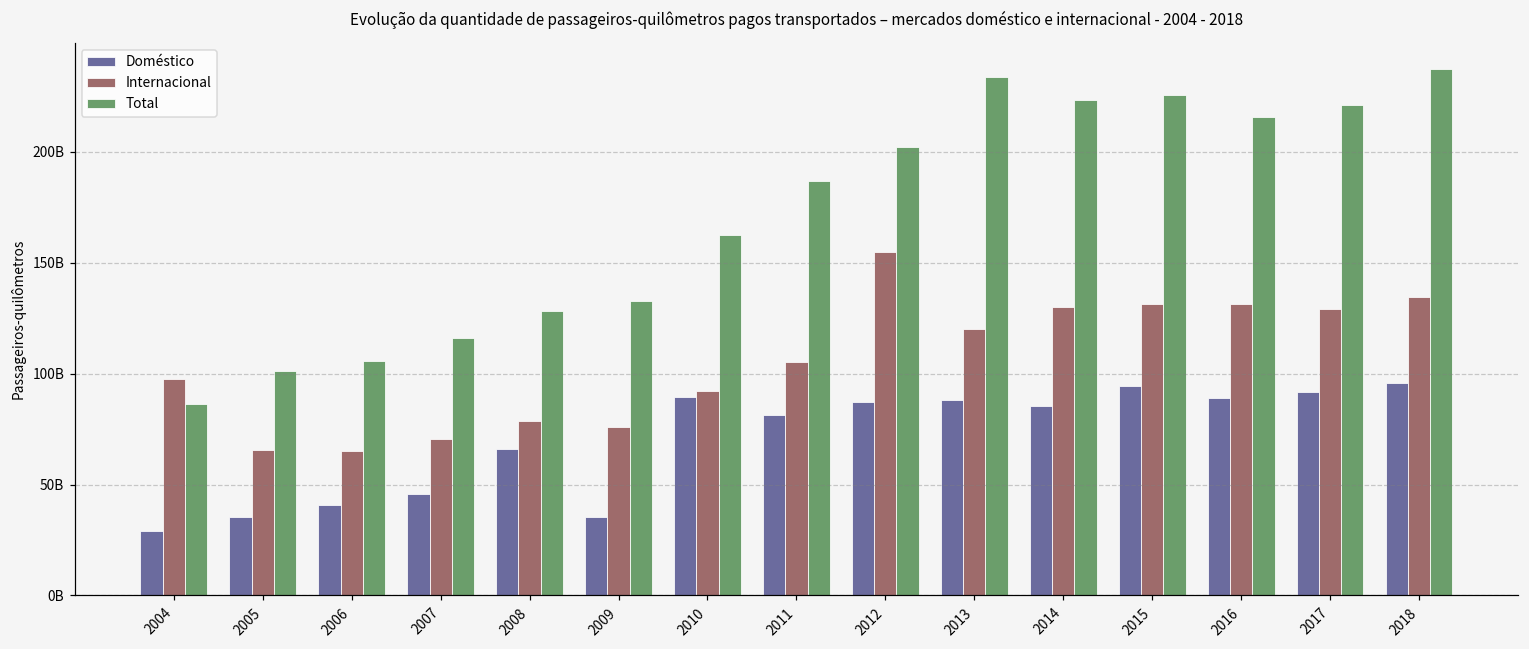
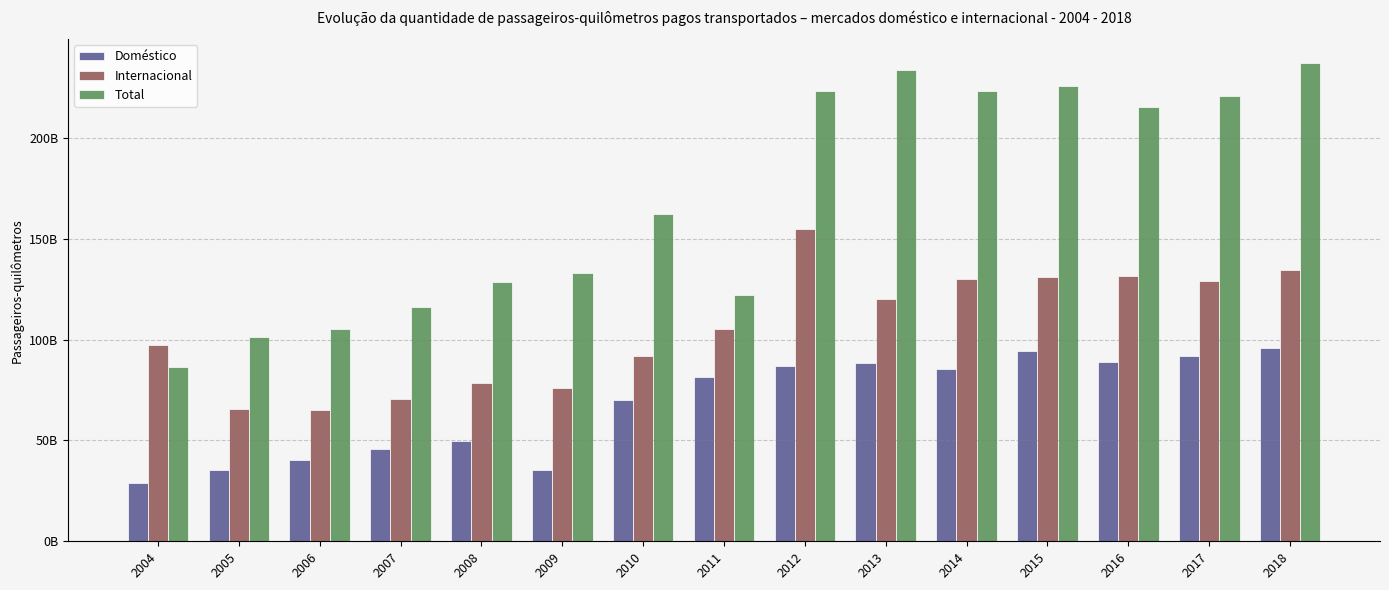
  {
    "Doméstico": {
      "2004": 29000000000,
      "2005": 36000000000,
      "2006": 41000000000,
      "2007": 46000000000,
-     "2008": 66000000000,
+     "2008": 50000000000,
      "2009": 36000000000,
-     "2010": 89000000000,
+     "2010": 70000000000,
      "2011": 81000000000,
      "2012": 87000000000,
      "2013": 88000000000,
      "2014": 86000000000,
      "2015": 94000000000,
      "2016": 89000000000,
      "2017": 92000000000,
      "2018": 96000000000
    },
    "Internacional": {
      "2004": 98000000000,
      "2005": 66000000000,
      "2006": 65000000000,
      "2007": 71000000000,
      "2008": 79000000000,
      "2009": 76000000000,
      "2010": 92000000000,
      "2011": 105000000000,
      "2012": 155000000000,
      "2013": 120000000000,
      "2014": 130000000000,
      "2015": 131000000000,
      "2016": 131000000000,
      "2017": 129000000000,
      "2018": 135000000000
    },
    "Total": {
      "2004": 87000000000,
      "2005": 101000000000,
      "2006": 106000000000,
      "2007": 116000000000,
      "2008": 128000000000,
      "2009": 133000000000,
      "2010": 162000000000,
-     "2011": 187000000000,
-     "2012": 202000000000,
+     "2011": 122000000000,
+     "2012": 223000000000,
      "2013": 234000000000,
      "2014": 224000000000,
      "2015": 226000000000,
      "2016": 216000000000,
      "2017": 221000000000,
      "2018": 237000000000
    }
  }
